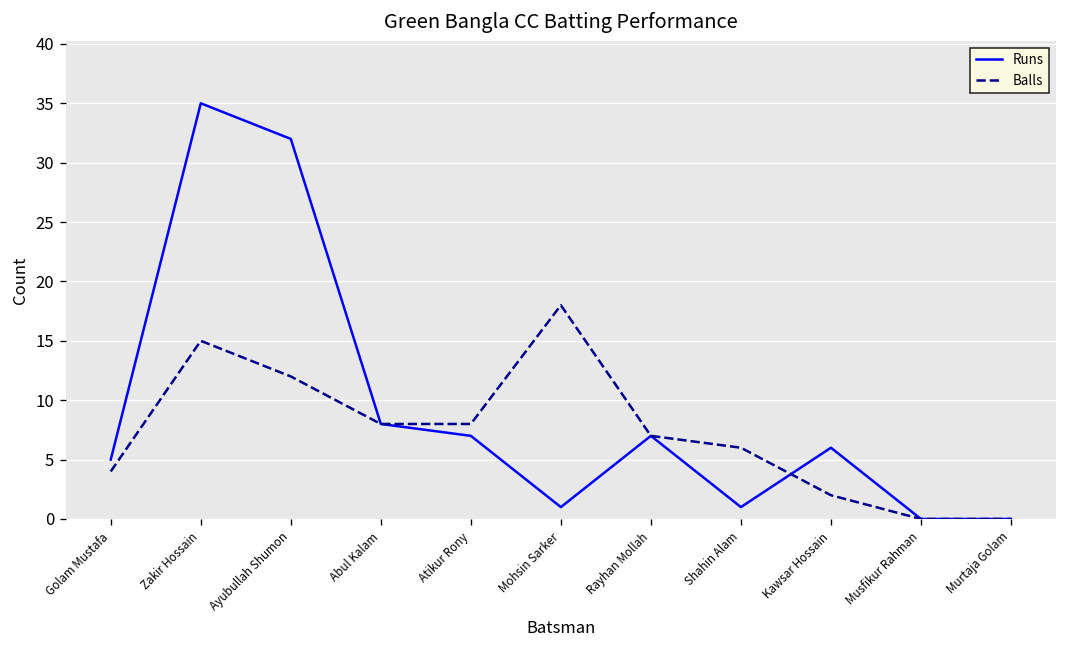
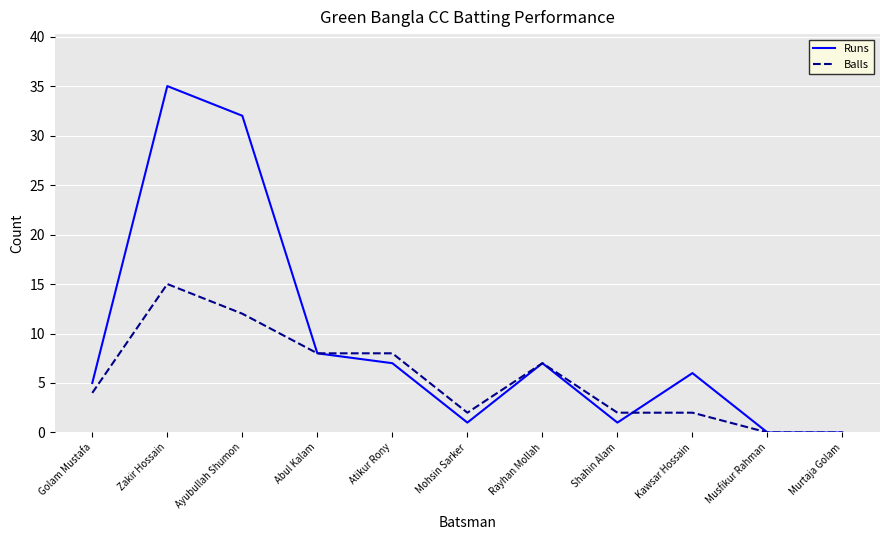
  {
    "Runs": {
      "Golam Mustafa": 5,
      "Zakir Hossain": 35,
      "Ayubullah Shumon": 32,
      "Atikur Rony": 7,
      "Mohsin Sarker": 1,
      "Shahin Alam": 1,
      "Kawsar Hossain": 6
    },
    "Balls": {
      "Golam Mustafa": 4,
      "Zakir Hossain": 15,
      "Ayubullah Shumon": 12,
      "Atikur Rony": 8,
-     "Mohsin Sarker": 18,
-     "Shahin Alam": 6,
+     "Mohsin Sarker": 2,
+     "Shahin Alam": 2,
      "Kawsar Hossain": 2
    }
  }
